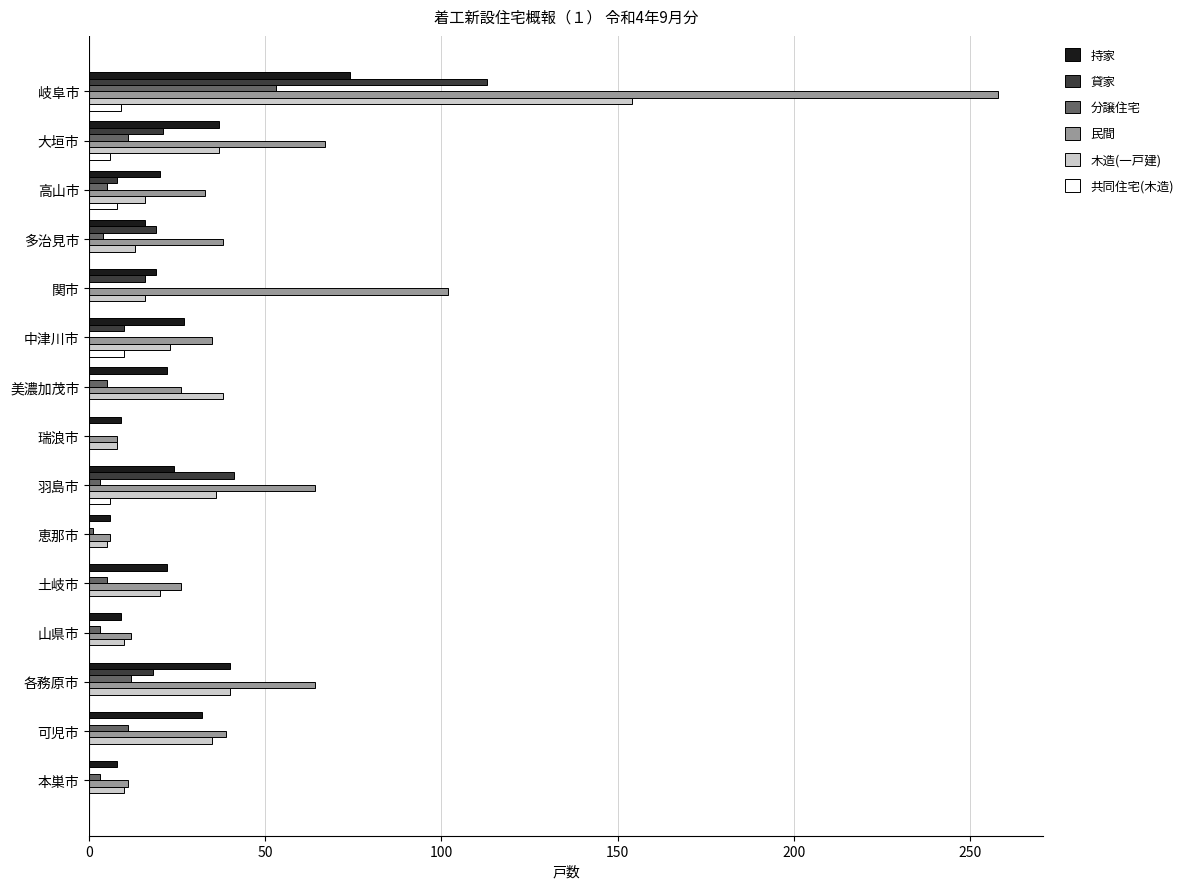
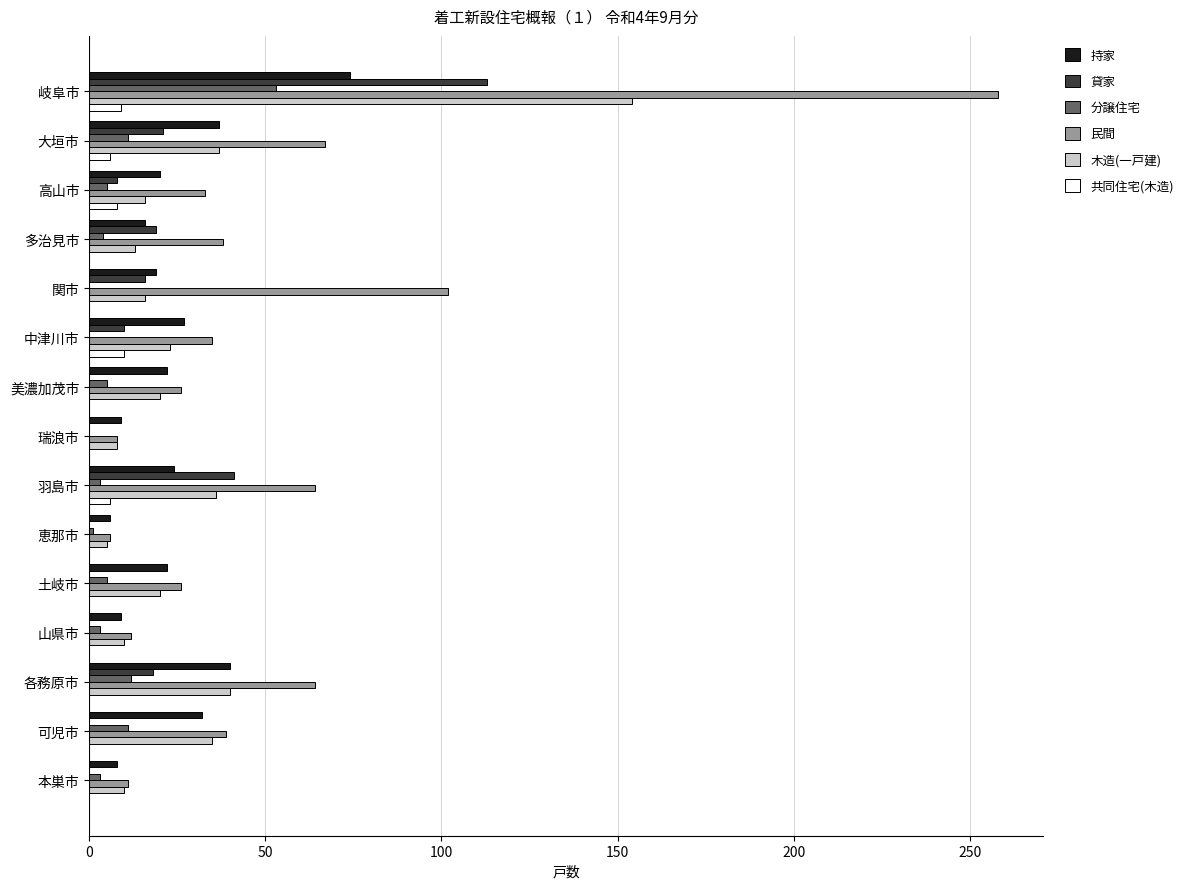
  {
    "持家": {
      "岐阜市": 74,
      "大垣市": 37,
      "高山市": 20,
      "多治見市": 16,
      "関市": 19,
      "中津川市": 27,
      "美濃加茂市": 22,
      "瑞浪市": 9,
      "羽島市": 24,
      "恵那市": 6,
      "土岐市": 22,
      "山県市": 9,
      "各務原市": 40,
      "可児市": 32,
      "本巣市": 8
    },
    "貸家": {
      "岐阜市": 113,
      "大垣市": 21,
      "高山市": 8,
      "多治見市": 19,
      "関市": 16,
      "中津川市": 10,
      "美濃加茂市": 0,
      "瑞浪市": 0,
      "羽島市": 41,
      "恵那市": 0,
      "土岐市": 0,
      "山県市": 0,
      "各務原市": 18,
      "可児市": 0,
      "本巣市": 0
    },
    "分譲住宅": {
      "岐阜市": 53,
      "大垣市": 11,
      "高山市": 5,
      "多治見市": 4,
      "関市": 0,
      "中津川市": 0,
      "美濃加茂市": 5,
      "瑞浪市": 0,
      "羽島市": 3,
      "恵那市": 1,
      "土岐市": 5,
      "山県市": 3,
      "各務原市": 12,
      "可児市": 11,
      "本巣市": 3
    },
    "民間": {
      "岐阜市": 258,
      "大垣市": 67,
      "高山市": 33,
      "多治見市": 38,
      "関市": 102,
      "中津川市": 35,
      "美濃加茂市": 26,
      "瑞浪市": 8,
      "羽島市": 64,
      "恵那市": 6,
      "土岐市": 26,
      "山県市": 12,
      "各務原市": 64,
      "可児市": 39,
      "本巣市": 11
    },
    "木造(一戸建)": {
      "岐阜市": 154,
      "大垣市": 37,
      "高山市": 16,
      "多治見市": 13,
      "関市": 16,
      "中津川市": 23,
-     "美濃加茂市": 38,
+     "美濃加茂市": 20,
      "瑞浪市": 8,
      "羽島市": 36,
      "恵那市": 5,
      "土岐市": 20,
      "山県市": 10,
      "各務原市": 40,
      "可児市": 35,
      "本巣市": 10
    },
    "共同住宅(木造)": {
      "岐阜市": 9,
      "大垣市": 6,
      "高山市": 8,
      "多治見市": 0,
      "関市": 0,
      "中津川市": 10,
      "美濃加茂市": 0,
      "瑞浪市": 0,
      "羽島市": 6,
      "恵那市": 0,
      "土岐市": 0,
      "山県市": 0,
      "各務原市": 0,
      "可児市": 0,
      "本巣市": 0
    }
  }
